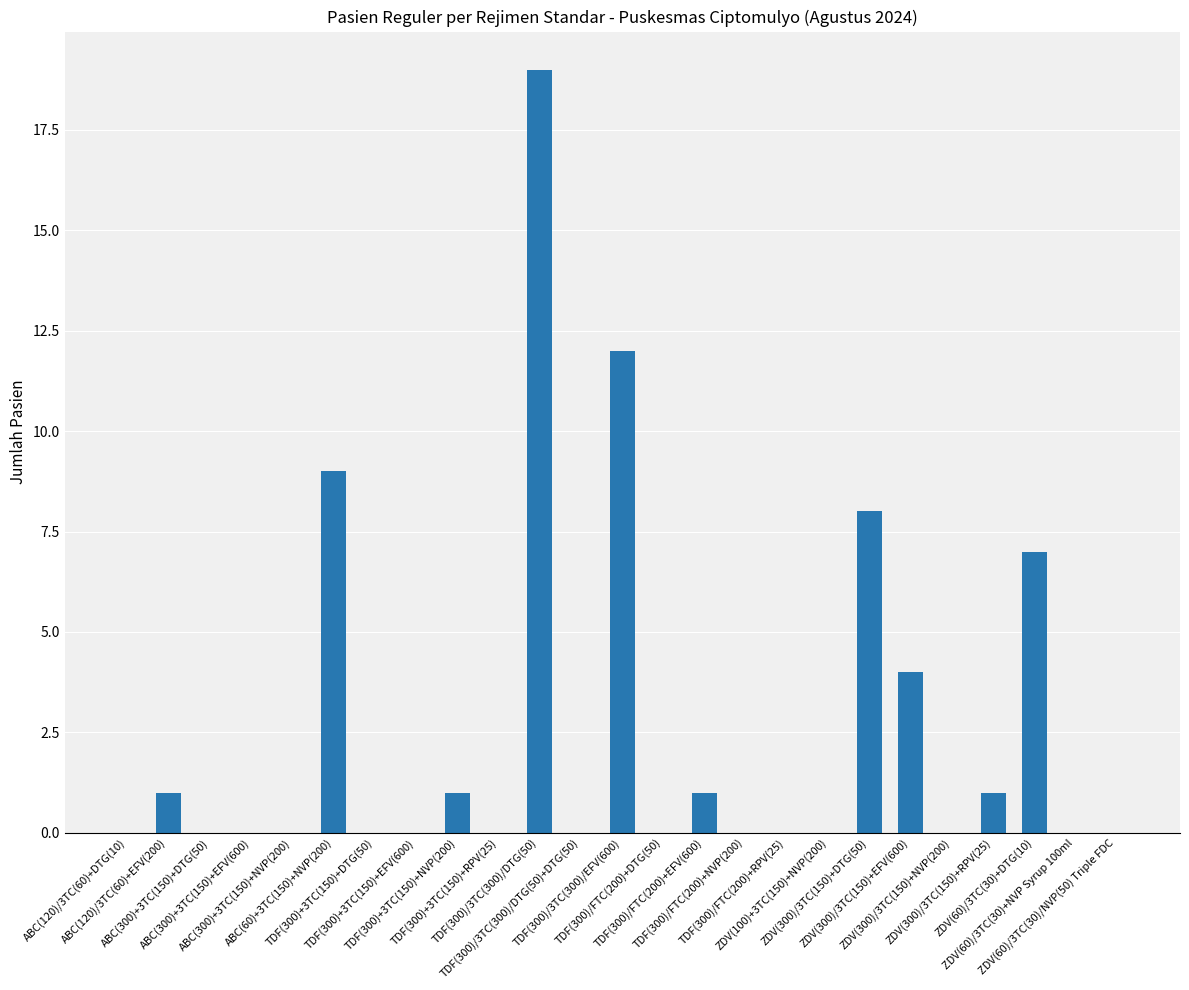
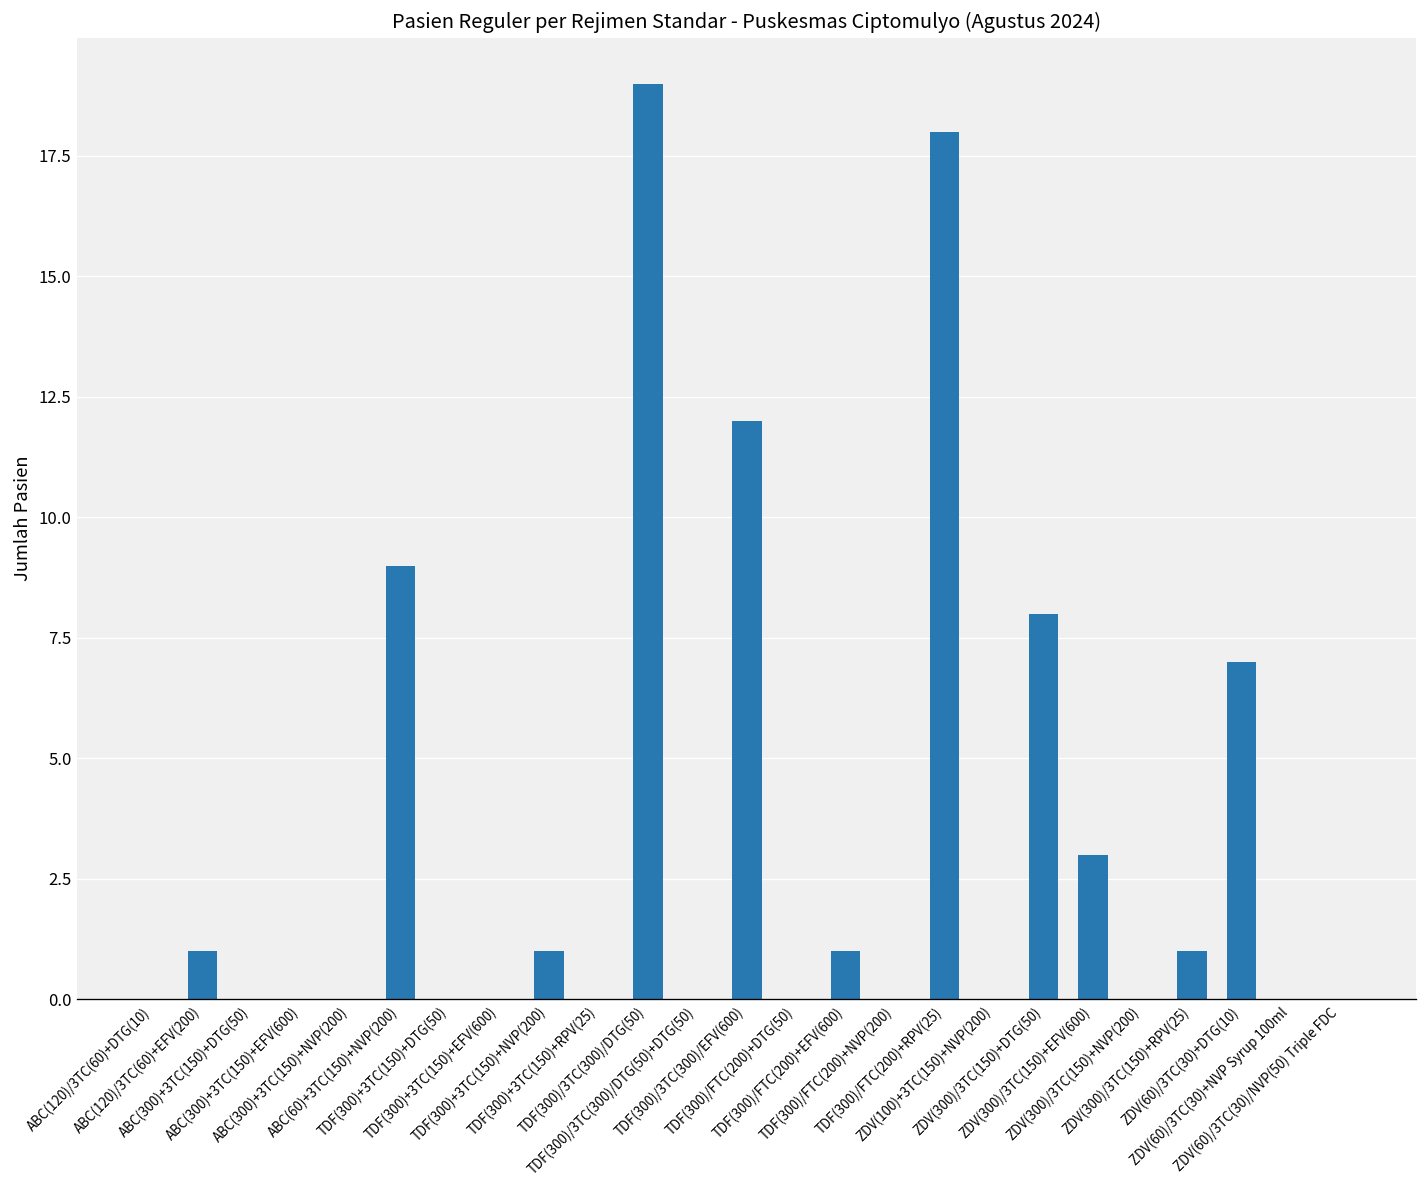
  {
    "ABC(120)/3TC(60)+DTG(10)": 0,
    "ABC(120)/3TC(60)+EFV(200)": 1,
    "ABC(300)+3TC(150)+DTG(50)": 0,
    "ABC(300)+3TC(150)+EFV(600)": 0,
    "ABC(300)+3TC(150)+NVP(200)": 0,
    "ABC(60)+3TC(150)+NVP(200)": 9,
    "TDF(300)+3TC(150)+DTG(50)": 0,
    "TDF(300)+3TC(150)+EFV(600)": 0,
    "TDF(300)+3TC(150)+NVP(200)": 1,
    "TDF(300)+3TC(150)+RPV(25)": 0,
    "TDF(300)/3TC(300)/DTG(50)": 19,
    "TDF(300)/3TC(300)/DTG(50)+DTG(50)": 0,
    "TDF(300)/3TC(300)/EFV(600)": 12,
    "TDF(300)/FTC(200)+DTG(50)": 0,
    "TDF(300)/FTC(200)+EFV(600)": 1,
    "TDF(300)/FTC(200)+NVP(200)": 0,
-   "TDF(300)/FTC(200)+RPV(25)": 0,
+   "TDF(300)/FTC(200)+RPV(25)": 18,
    "ZDV(100)+3TC(150)+NVP(200)": 0,
    "ZDV(300)/3TC(150)+DTG(50)": 8,
-   "ZDV(300)/3TC(150)+EFV(600)": 4,
+   "ZDV(300)/3TC(150)+EFV(600)": 3,
    "ZDV(300)/3TC(150)+NVP(200)": 0,
    "ZDV(300)/3TC(150)+RPV(25)": 1,
    "ZDV(60)/3TC(30)+DTG(10)": 7,
    "ZDV(60)/3TC(30)+NVP Syrup 100ml": 0,
    "ZDV(60)/3TC(30)/NVP(50) Triple FDC": 0
  }
